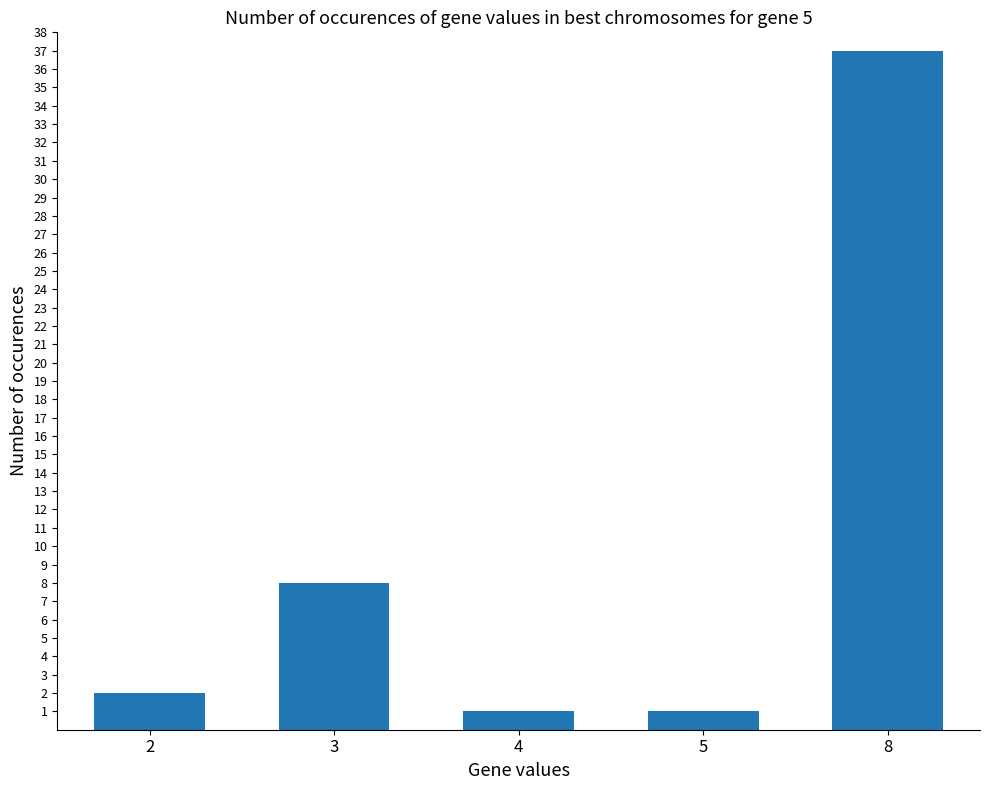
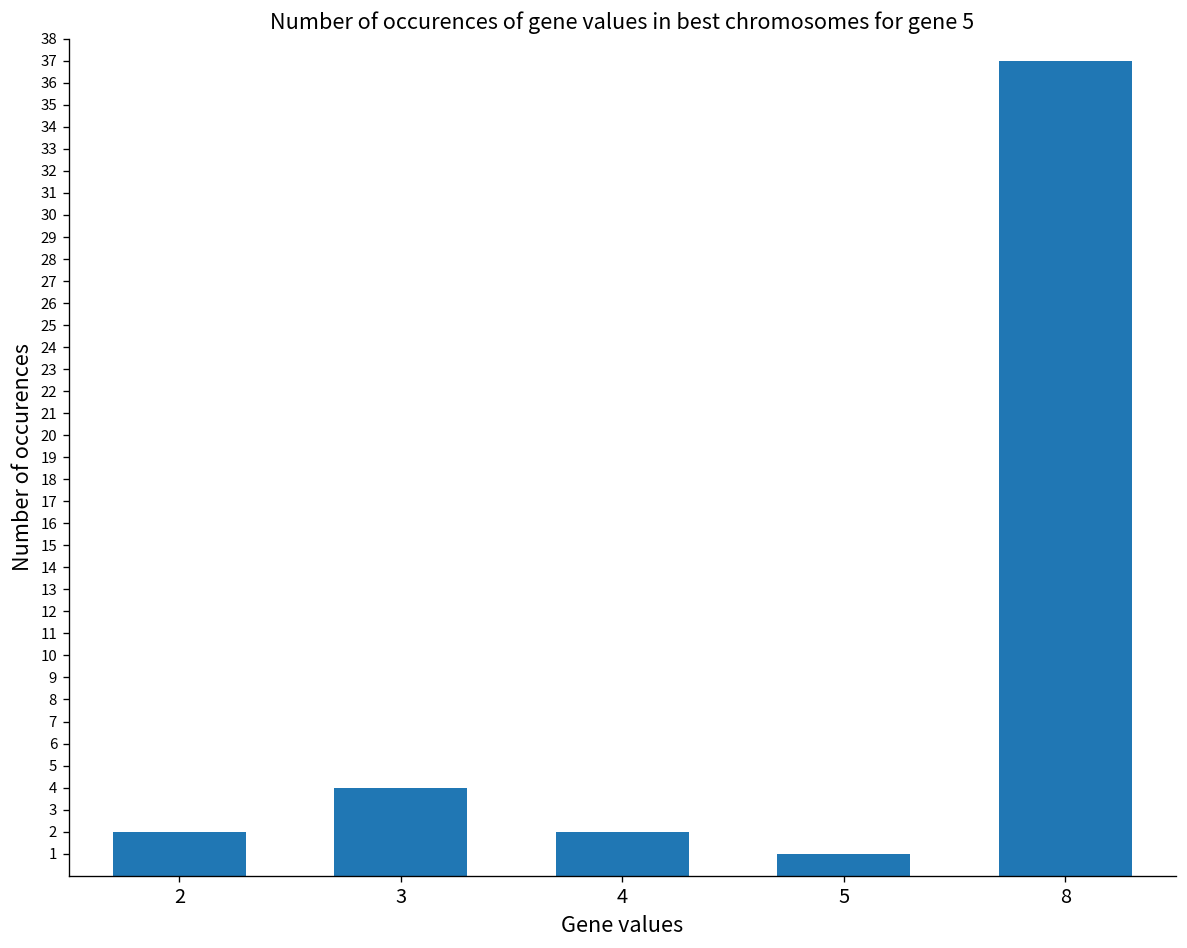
  {
    "2": 2,
-   "3": 8,
-   "4": 1,
+   "3": 4,
+   "4": 2,
    "5": 1,
    "8": 37
  }
